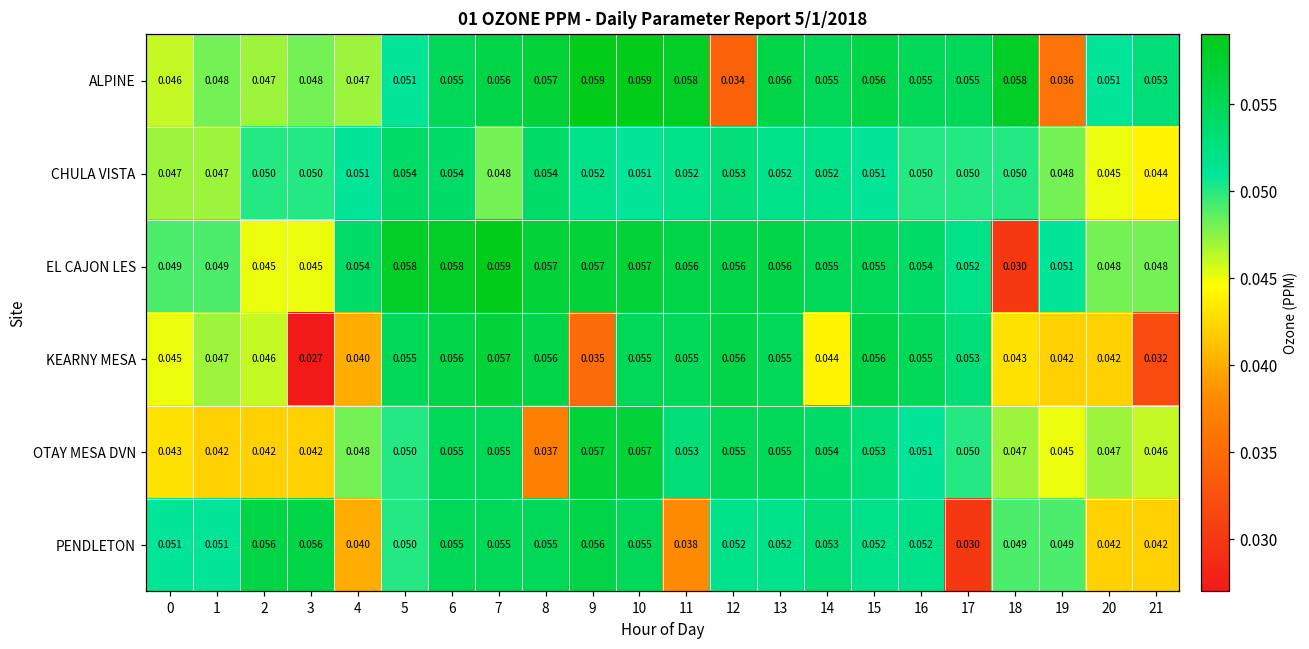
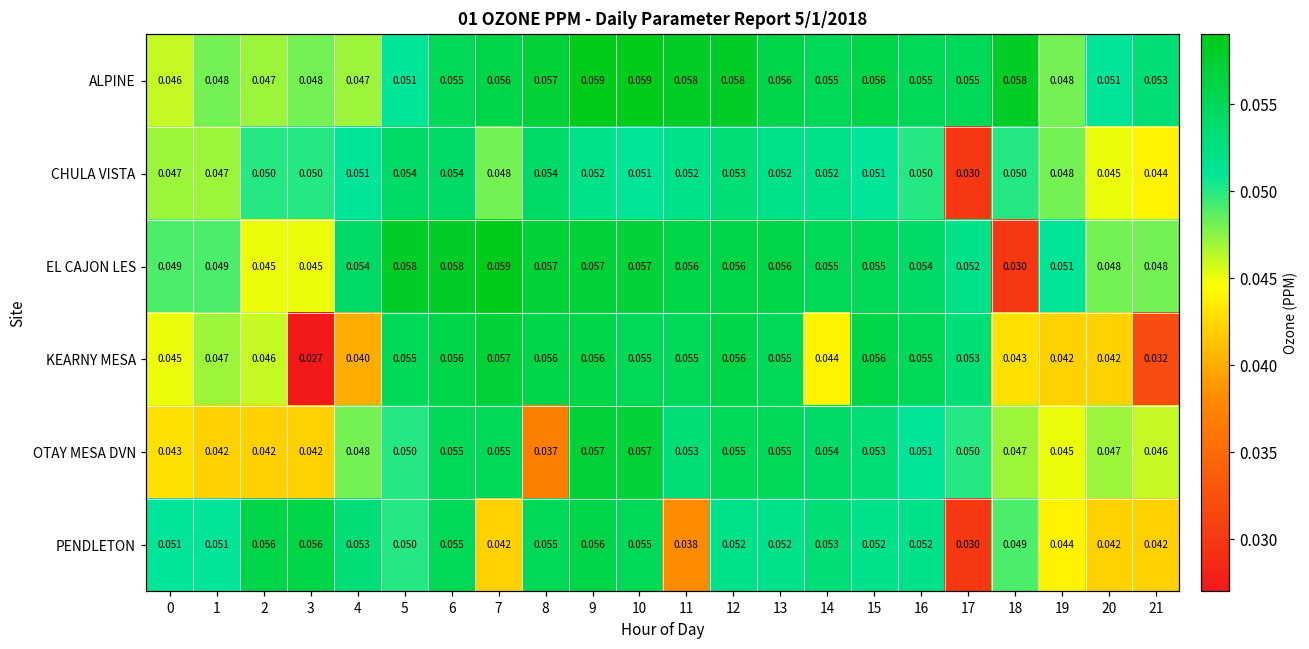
  {
    "ALPINE": {
      "0": 0.046,
      "1": 0.048,
      "2": 0.047,
      "3": 0.048,
      "4": 0.047,
      "5": 0.051,
      "6": 0.055,
      "7": 0.056,
      "8": 0.057,
      "9": 0.059,
      "10": 0.059,
      "11": 0.058,
-     "12": 0.034,
+     "12": 0.058,
      "13": 0.056,
      "14": 0.055,
      "15": 0.056,
      "16": 0.055,
      "17": 0.055,
      "18": 0.058,
-     "19": 0.036,
+     "19": 0.048,
      "20": 0.051,
      "21": 0.053
    },
    "CHULA VISTA": {
      "0": 0.047,
      "1": 0.047,
      "2": 0.050,
      "3": 0.050,
      "4": 0.051,
      "5": 0.054,
      "6": 0.054,
      "7": 0.048,
      "8": 0.054,
      "9": 0.052,
      "10": 0.051,
      "11": 0.052,
      "12": 0.053,
      "13": 0.052,
      "14": 0.052,
      "15": 0.051,
      "16": 0.050,
-     "17": 0.050,
+     "17": 0.030,
      "18": 0.050,
      "19": 0.048,
      "20": 0.045,
      "21": 0.044
    },
    "EL CAJON LES": {
      "0": 0.049,
      "1": 0.049,
      "2": 0.045,
      "3": 0.045,
      "4": 0.054,
      "5": 0.058,
      "6": 0.058,
      "7": 0.059,
      "8": 0.057,
      "9": 0.057,
      "10": 0.057,
      "11": 0.056,
      "12": 0.056,
      "13": 0.056,
      "14": 0.055,
      "15": 0.055,
      "16": 0.054,
      "17": 0.052,
      "18": 0.030,
      "19": 0.051,
      "20": 0.048,
      "21": 0.048
    },
    "KEARNY MESA": {
      "0": 0.045,
      "1": 0.047,
      "2": 0.046,
      "3": 0.027,
      "4": 0.040,
      "5": 0.055,
      "6": 0.056,
      "7": 0.057,
      "8": 0.056,
-     "9": 0.035,
+     "9": 0.056,
      "10": 0.055,
      "11": 0.055,
      "12": 0.056,
      "13": 0.055,
      "14": 0.044,
      "15": 0.056,
      "16": 0.055,
      "17": 0.053,
      "18": 0.043,
      "19": 0.042,
      "20": 0.042,
      "21": 0.032
    },
    "OTAY MESA DVN": {
      "0": 0.043,
      "1": 0.042,
      "2": 0.042,
      "3": 0.042,
      "4": 0.048,
      "5": 0.050,
      "6": 0.055,
      "7": 0.055,
      "8": 0.037,
      "9": 0.057,
      "10": 0.057,
      "11": 0.053,
      "12": 0.055,
      "13": 0.055,
      "14": 0.054,
      "15": 0.053,
      "16": 0.051,
      "17": 0.050,
      "18": 0.047,
      "19": 0.045,
      "20": 0.047,
      "21": 0.046
    },
    "PENDLETON": {
      "0": 0.051,
      "1": 0.051,
      "2": 0.056,
      "3": 0.056,
-     "4": 0.040,
+     "4": 0.053,
      "5": 0.050,
      "6": 0.055,
-     "7": 0.055,
+     "7": 0.042,
      "8": 0.055,
      "9": 0.056,
      "10": 0.055,
      "11": 0.038,
      "12": 0.052,
      "13": 0.052,
      "14": 0.053,
      "15": 0.052,
      "16": 0.052,
      "17": 0.030,
      "18": 0.049,
-     "19": 0.049,
+     "19": 0.044,
      "20": 0.042,
      "21": 0.042
    }
  }
